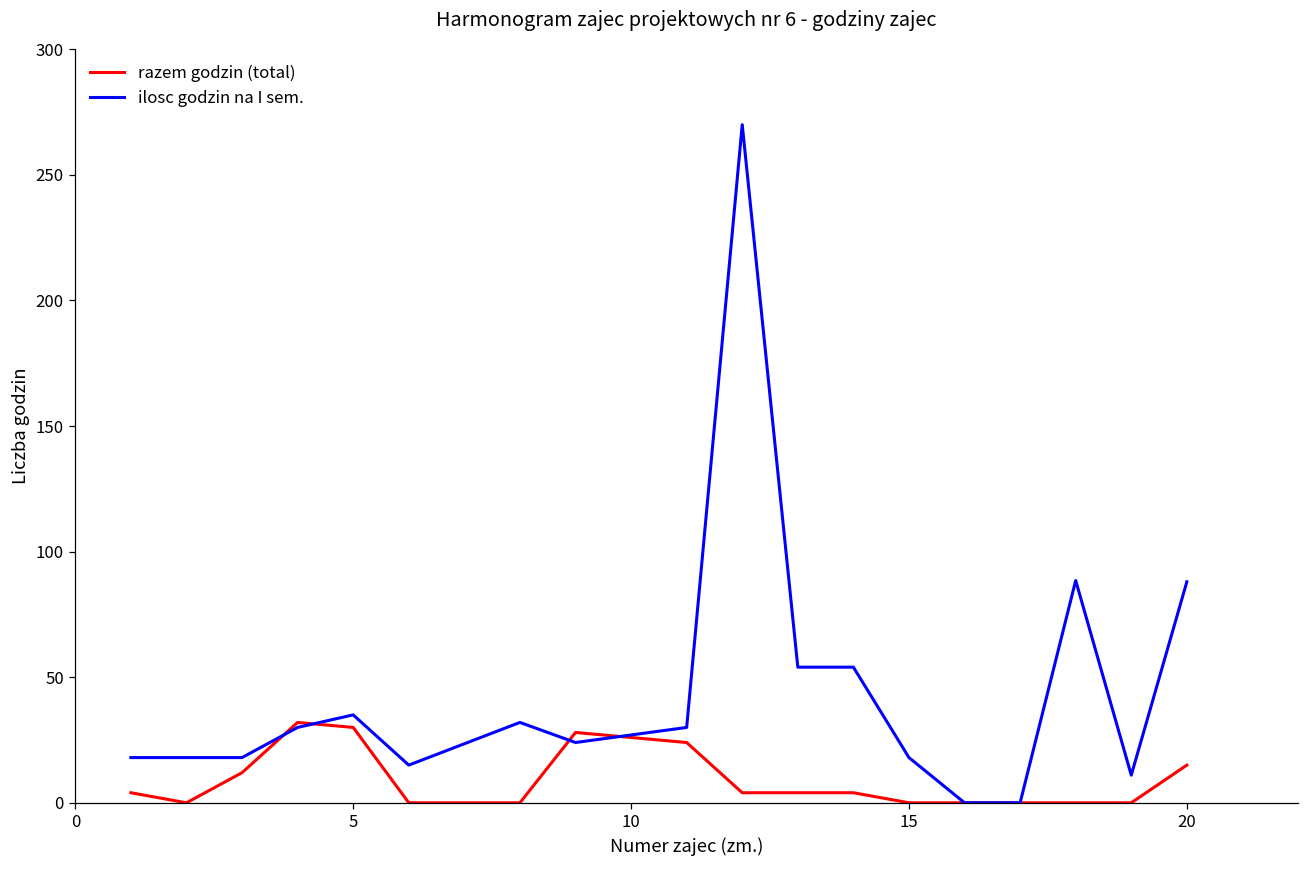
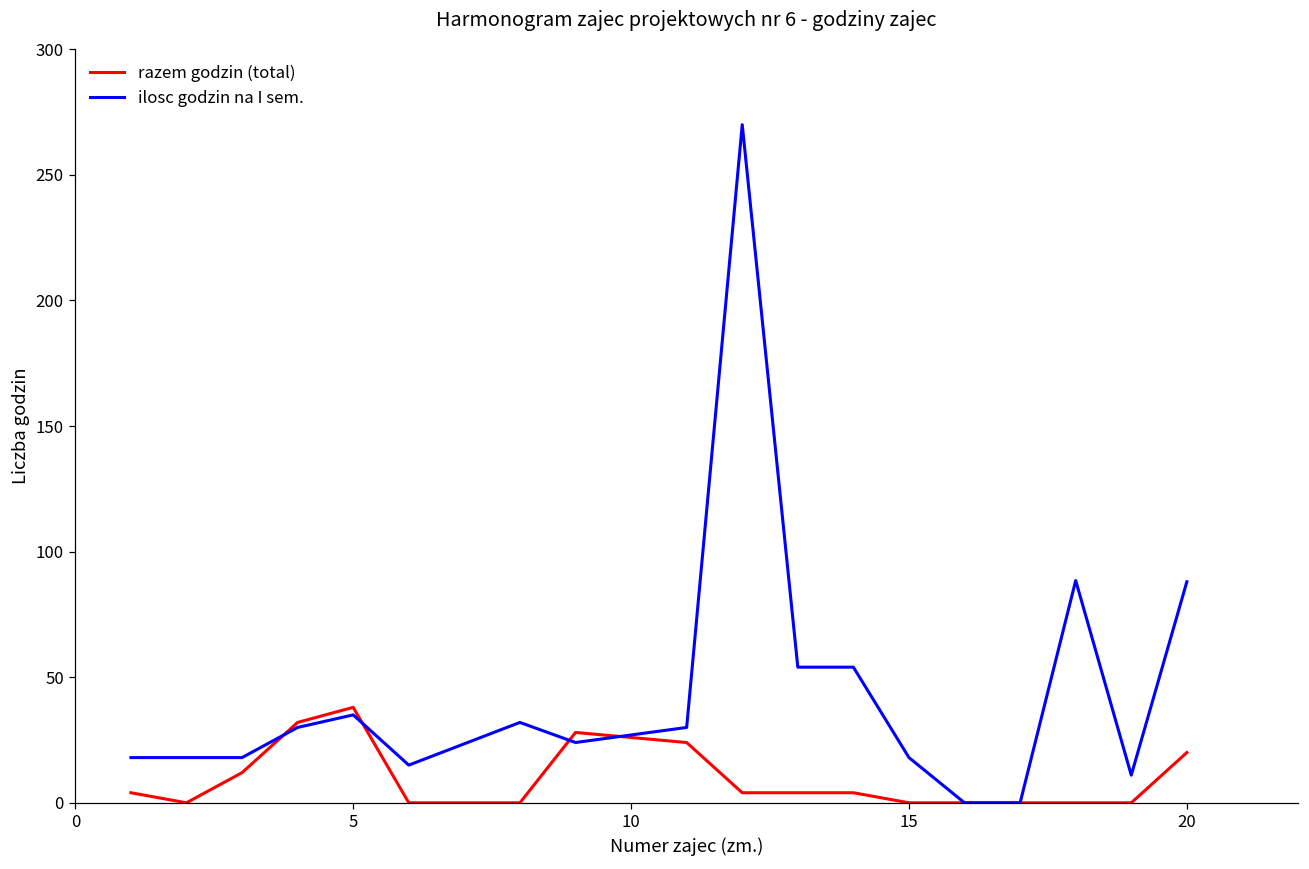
  {
    "razem godzin (total)": {
-     "5": 30,
+     "5": 38,
      "15": 0,
-     "20": 15
+     "20": 20
    },
    "ilosc godzin na I sem.": {
      "5": 35,
      "15": 18,
      "20": 88
    }
  }
